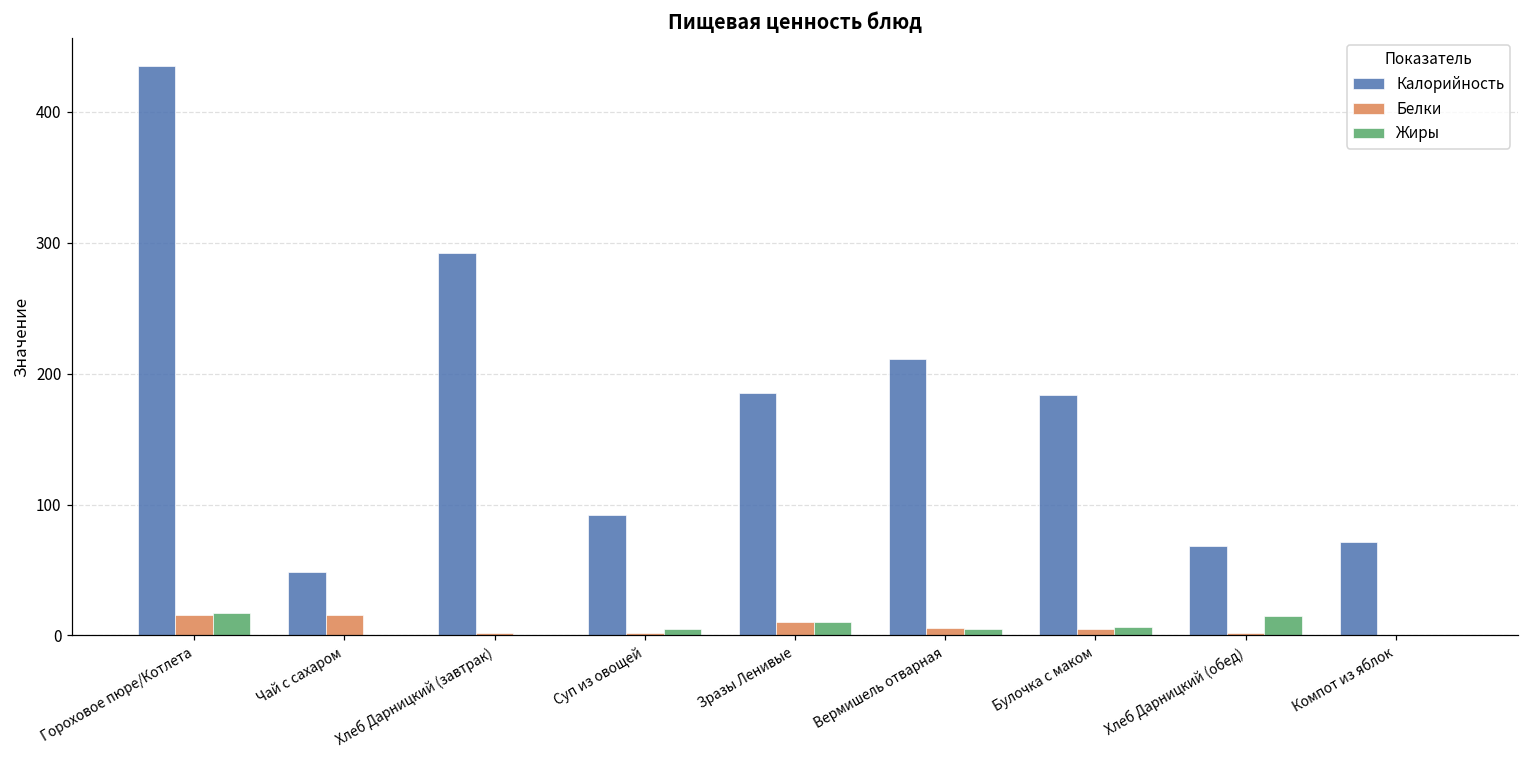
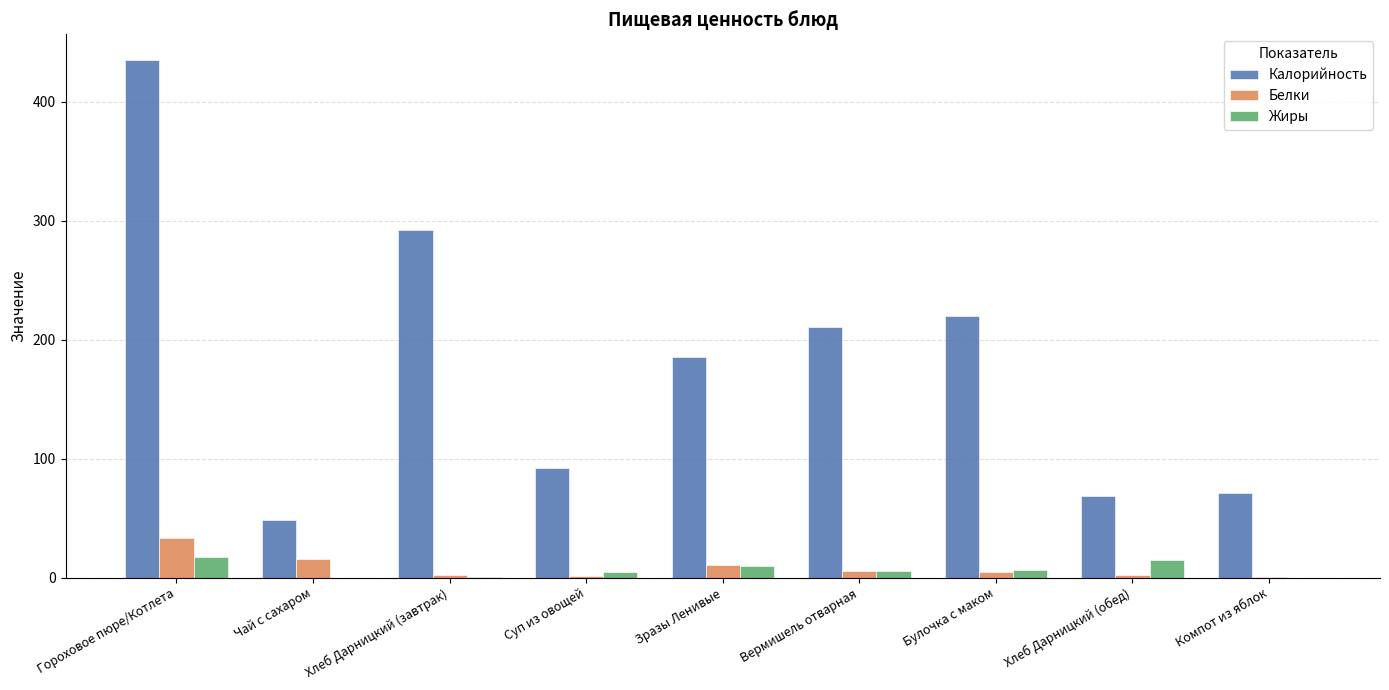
  {
    "Калорийность": {
      "Гороховое пюре/Котлета": 435,
      "Чай с сахаром": 49,
      "Хлеб Дарницкий (завтрак)": 292,
      "Суп из овощей": 92,
      "Зразы Ленивые": 185,
      "Вермишель отварная": 211,
-     "Булочка с маком": 184,
+     "Булочка с маком": 220,
      "Хлеб Дарницкий (обед)": 68,
      "Компот из яблок": 71
    },
    "Белки": {
-     "Гороховое пюре/Котлета": 16,
+     "Гороховое пюре/Котлета": 33,
      "Чай с сахаром": 16,
      "Зразы Ленивые": 11,
      "Вермишель отварная": 6,
      "Булочка с маком": 5
    },
    "Жиры": {
      "Гороховое пюре/Котлета": 17,
      "Чай с сахаром": 0,
      "Суп из овощей": 5,
      "Зразы Ленивые": 10,
      "Вермишель отварная": 5,
      "Булочка с маком": 7,
      "Хлеб Дарницкий (обед)": 15
    }
  }
